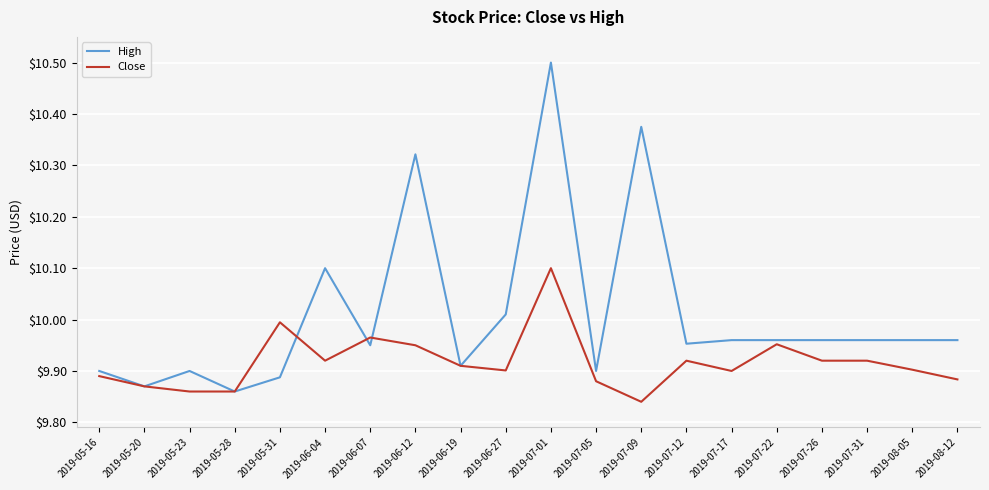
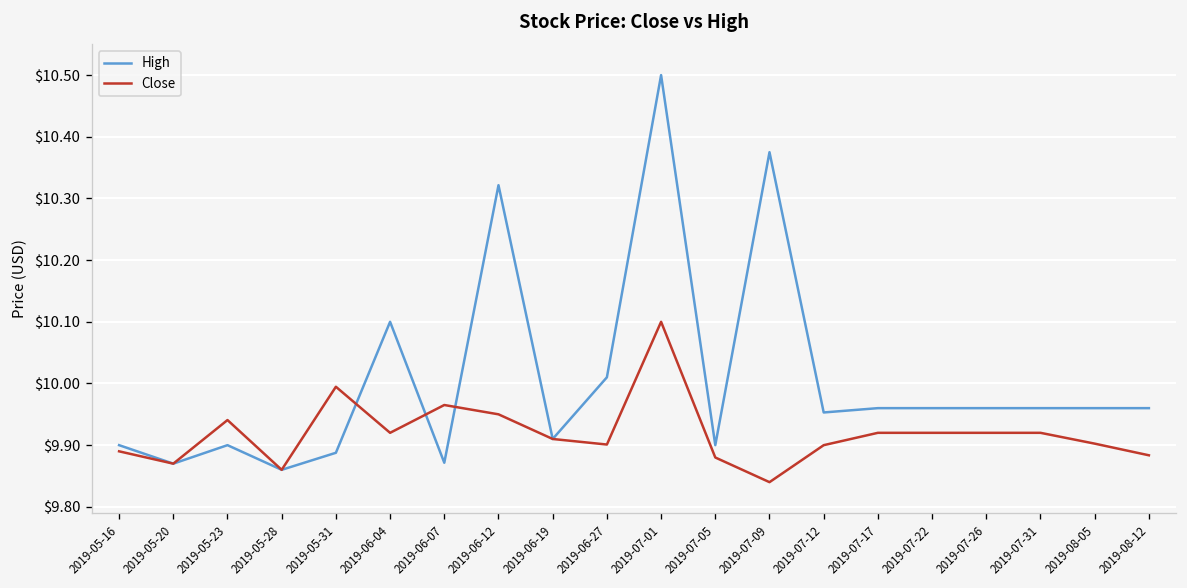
  {
    "High": {
      "2019-05-16": "$9.90",
      "2019-05-23": "$9.90",
      "2019-05-31": "$9.89",
      "2019-06-04": "$10.10",
-     "2019-06-07": "$9.95",
+     "2019-06-07": "$9.87",
      "2019-06-12": "$10.32",
      "2019-06-27": "$10.01",
      "2019-07-01": "$10.50",
      "2019-07-05": "$9.90",
      "2019-07-09": "$10.38",
      "2019-07-12": "$9.95",
      "2019-07-17": "$9.96",
      "2019-07-22": "$9.96",
      "2019-07-26": "$9.96",
      "2019-07-31": "$9.96",
      "2019-08-05": "$9.96",
      "2019-08-12": "$9.96"
    },
    "Close": {
      "2019-05-16": "$9.89",
-     "2019-05-23": "$9.86",
+     "2019-05-23": "$9.94",
      "2019-05-31": "$9.99",
      "2019-06-04": "$9.92",
      "2019-06-07": "$9.97",
      "2019-06-12": "$9.95",
      "2019-06-27": "$9.90",
      "2019-07-01": "$10.10",
      "2019-07-05": "$9.88",
      "2019-07-09": "$9.84",
-     "2019-07-12": "$9.92",
-     "2019-07-17": "$9.90",
-     "2019-07-22": "$9.95",
+     "2019-07-12": "$9.90",
+     "2019-07-17": "$9.92",
+     "2019-07-22": "$9.92",
      "2019-07-26": "$9.92",
      "2019-07-31": "$9.92",
      "2019-08-05": "$9.90",
      "2019-08-12": "$9.88"
    }
  }
